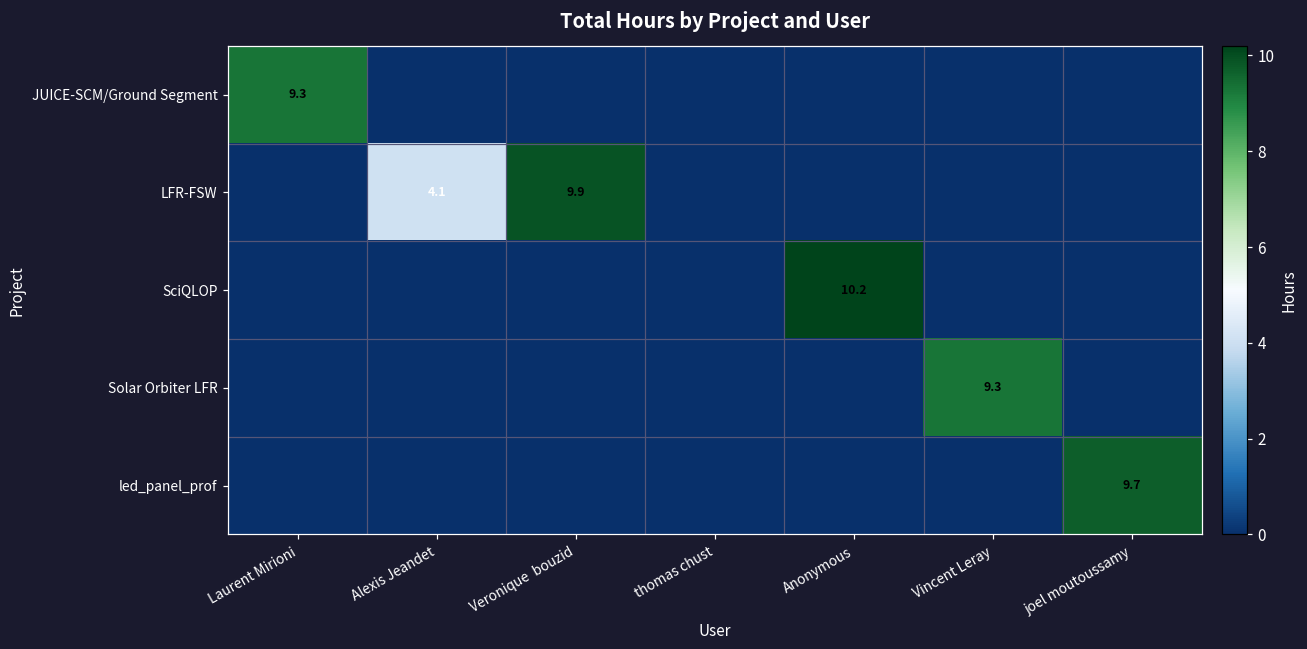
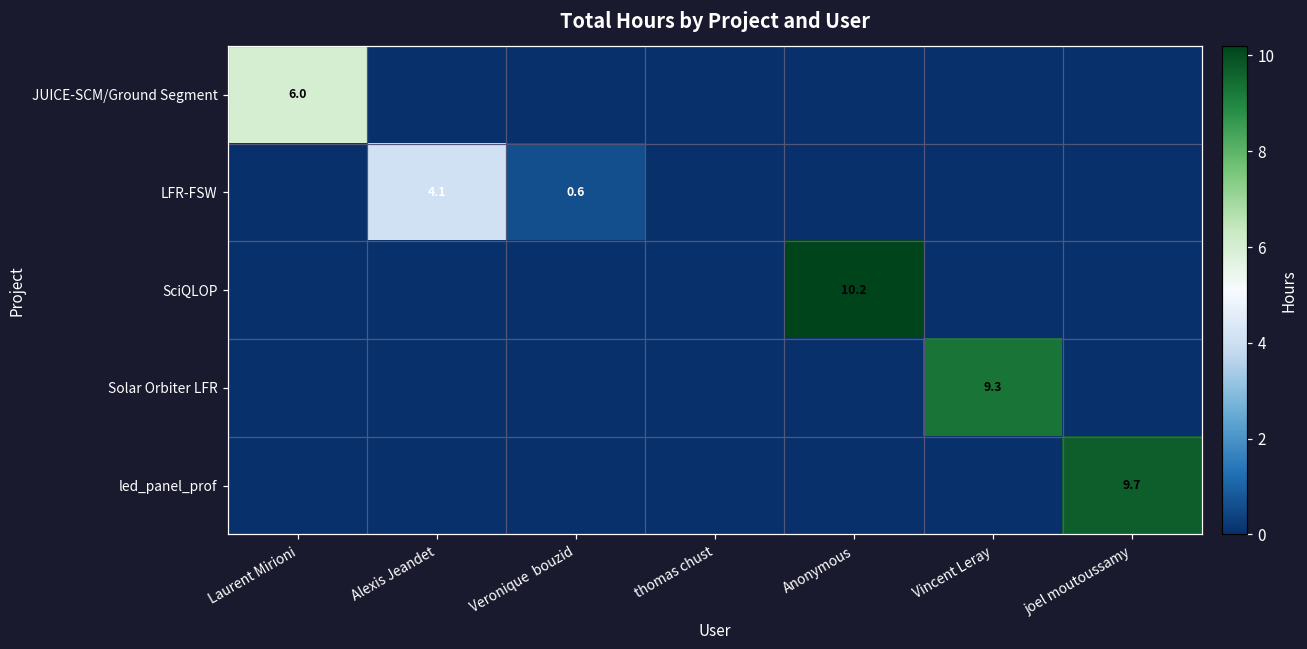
  {
    "JUICE-SCM/Ground Segment": {
-     "Laurent Mirioni": 9.3
+     "Laurent Mirioni": 6.0
    },
    "LFR-FSW": {
      "Alexis Jeandet": 4.1,
-     "Veronique bouzid": 9.9
+     "Veronique bouzid": 0.6
    },
    "SciQLOP": {
      "Anonymous": 10.2
    },
    "Solar Orbiter LFR": {
      "Vincent Leray": 9.3
    },
    "led_panel_prof": {
      "joel moutoussamy": 9.7
    }
  }
